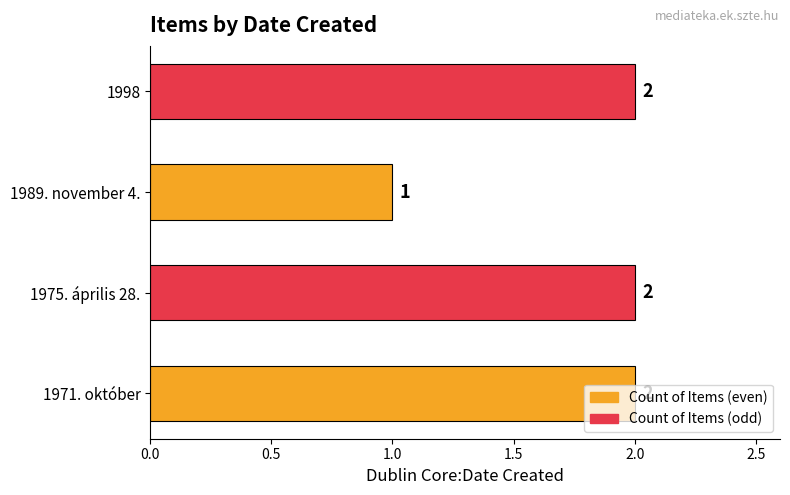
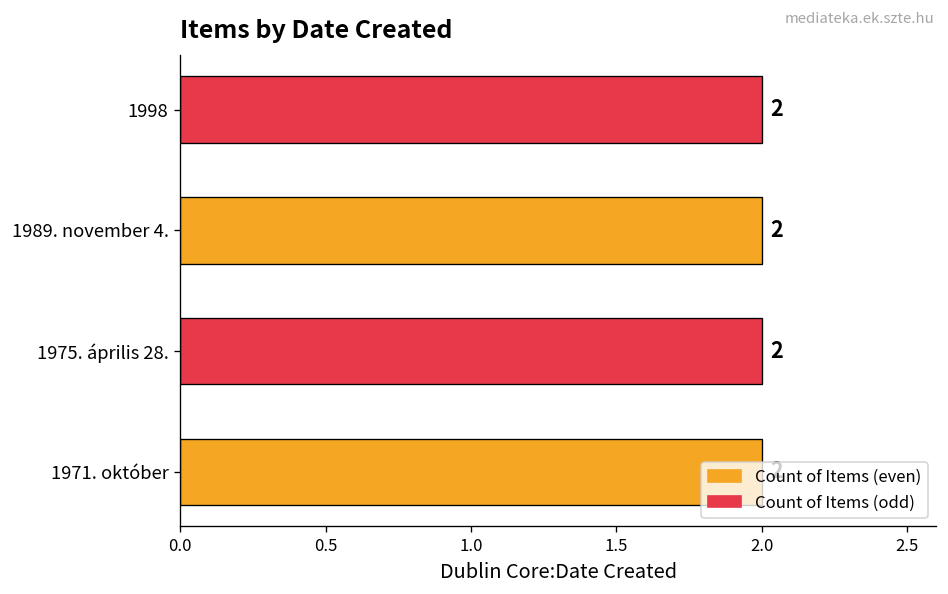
  {
    "1998": 2,
-   "1989. november 4.": 1,
+   "1989. november 4.": 2,
    "1975. április 28.": 2
  }
